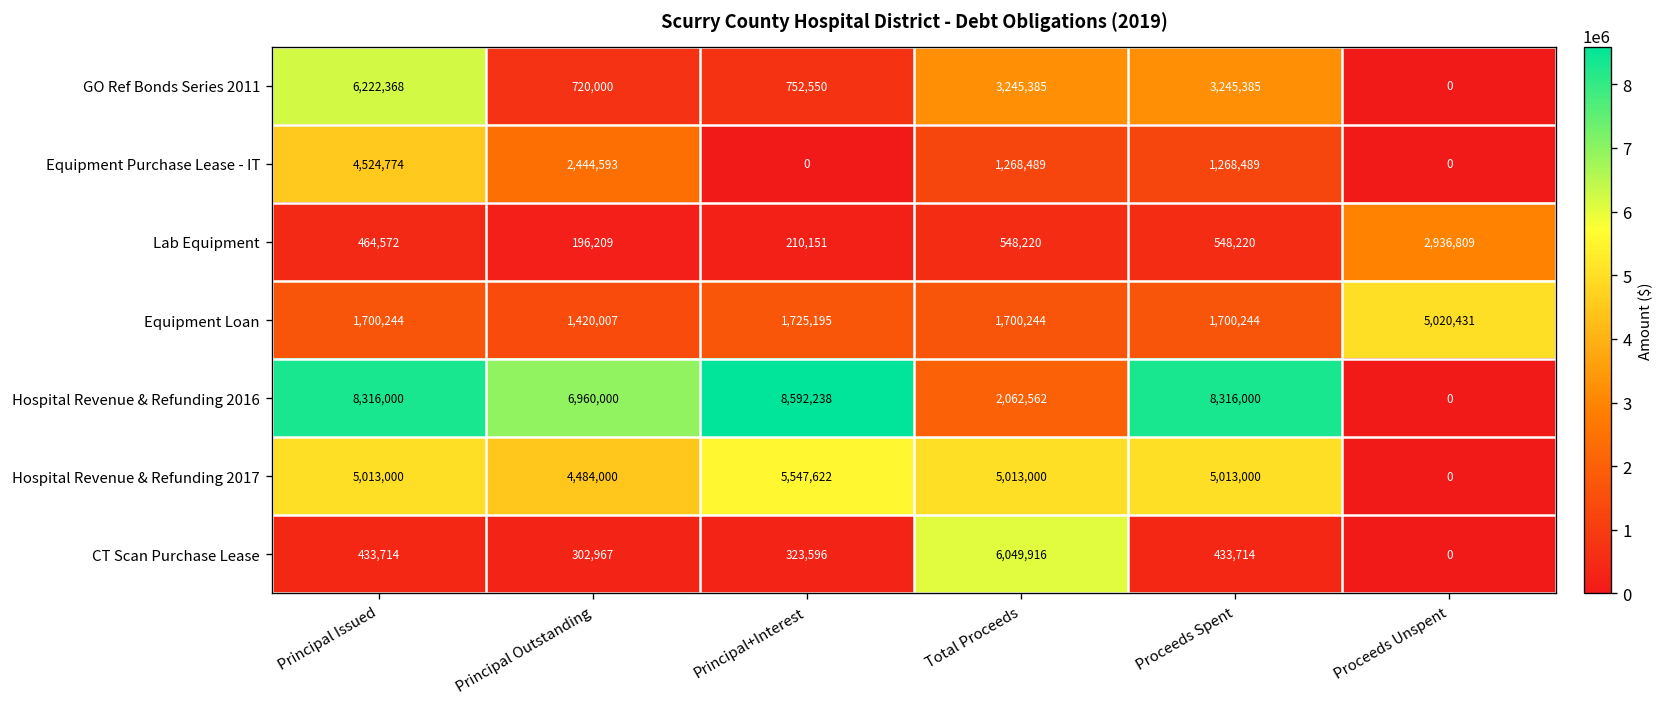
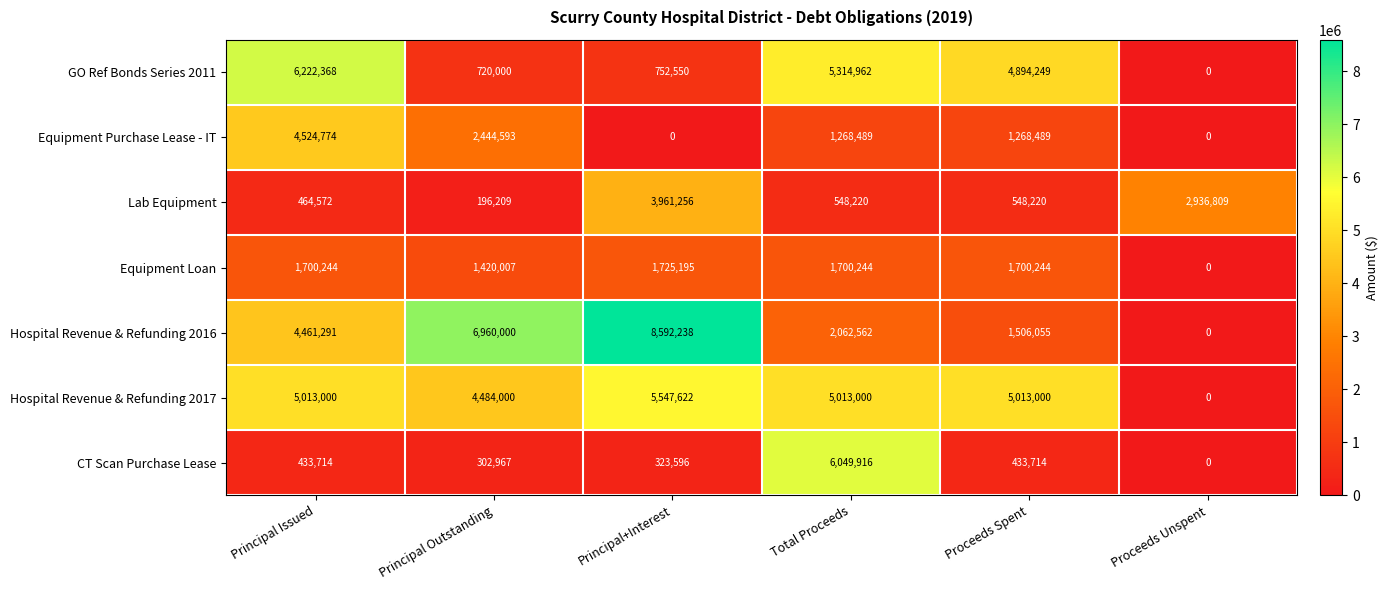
  {
    "GO Ref Bonds Series 2011": {
      "Principal Issued": "6,222,368",
      "Principal Outstanding": "720,000",
      "Principal+Interest": "752,550",
-     "Total Proceeds": "3,245,385",
-     "Proceeds Spent": "3,245,385",
+     "Total Proceeds": "5,314,962",
+     "Proceeds Spent": "4,894,249",
      "Proceeds Unspent": "0"
    },
    "Equipment Purchase Lease - IT": {
      "Principal Issued": "4,524,774",
      "Principal Outstanding": "2,444,593",
      "Principal+Interest": "0",
      "Total Proceeds": "1,268,489",
      "Proceeds Spent": "1,268,489",
      "Proceeds Unspent": "0"
    },
    "Lab Equipment": {
      "Principal Issued": "464,572",
      "Principal Outstanding": "196,209",
-     "Principal+Interest": "210,151",
+     "Principal+Interest": "3,961,256",
      "Total Proceeds": "548,220",
      "Proceeds Spent": "548,220",
      "Proceeds Unspent": "2,936,809"
    },
    "Equipment Loan": {
      "Principal Issued": "1,700,244",
      "Principal Outstanding": "1,420,007",
      "Principal+Interest": "1,725,195",
      "Total Proceeds": "1,700,244",
      "Proceeds Spent": "1,700,244",
-     "Proceeds Unspent": "5,020,431"
+     "Proceeds Unspent": "0"
    },
    "Hospital Revenue & Refunding 2016": {
-     "Principal Issued": "8,316,000",
+     "Principal Issued": "4,461,291",
      "Principal Outstanding": "6,960,000",
      "Principal+Interest": "8,592,238",
      "Total Proceeds": "2,062,562",
-     "Proceeds Spent": "8,316,000",
+     "Proceeds Spent": "1,506,055",
      "Proceeds Unspent": "0"
    },
    "Hospital Revenue & Refunding 2017": {
      "Principal Issued": "5,013,000",
      "Principal Outstanding": "4,484,000",
      "Principal+Interest": "5,547,622",
      "Total Proceeds": "5,013,000",
      "Proceeds Spent": "5,013,000",
      "Proceeds Unspent": "0"
    },
    "CT Scan Purchase Lease": {
      "Principal Issued": "433,714",
      "Principal Outstanding": "302,967",
      "Principal+Interest": "323,596",
      "Total Proceeds": "6,049,916",
      "Proceeds Spent": "433,714",
      "Proceeds Unspent": "0"
    }
  }
